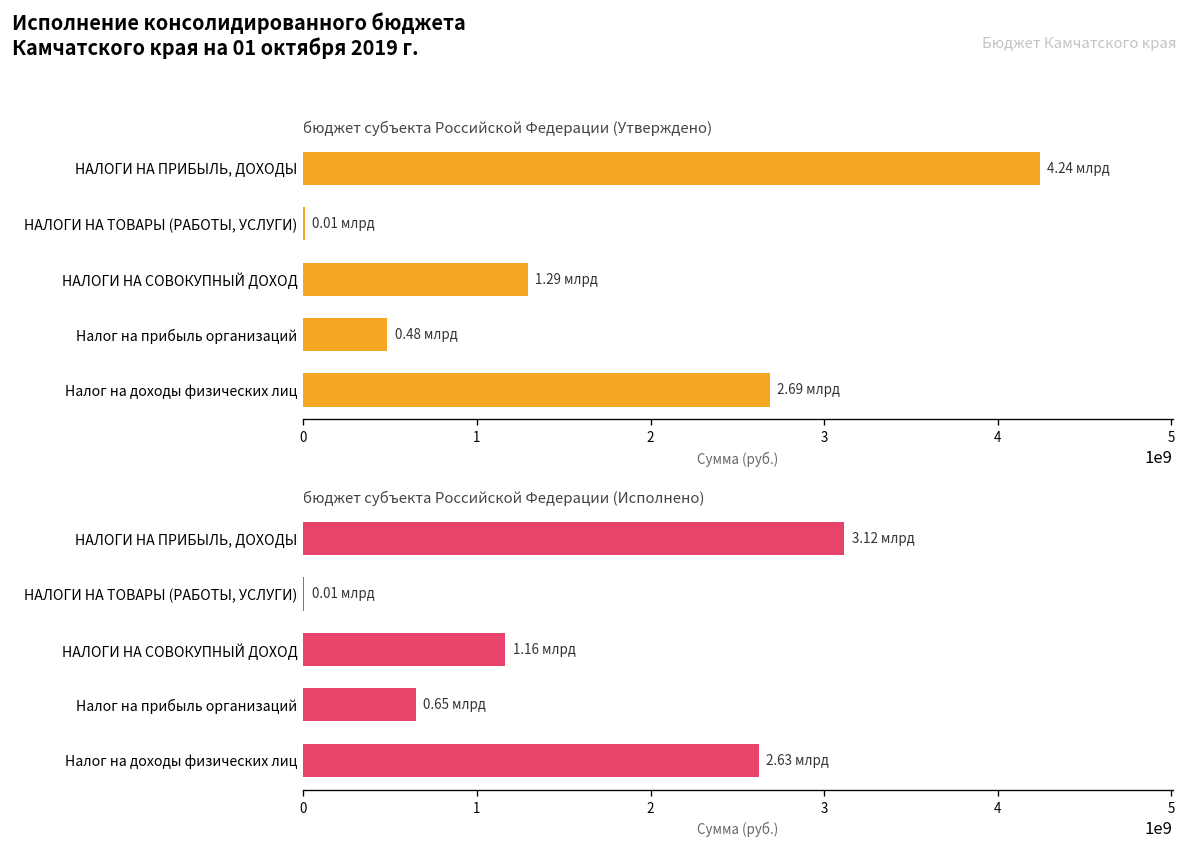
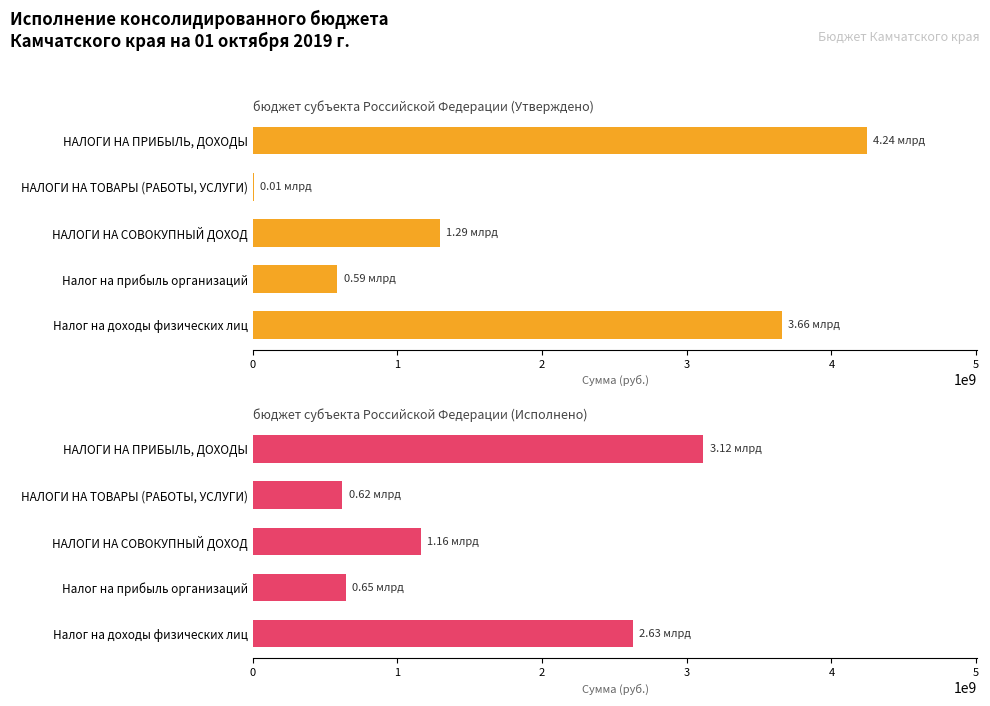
  {
    "бюджет субъекта Российской Федерации (Утверждено)": {
-     "Налог на прибыль организаций": 0.48,
-     "Налог на доходы физических лиц": 2.69
+     "Налог на прибыль организаций": 0.59,
+     "Налог на доходы физических лиц": 3.66
    },
    "бюджет субъекта Российской Федерации (Исполнено)": {
-     "НАЛОГИ НА ТОВАРЫ (РАБОТЫ, УСЛУГИ)": 0.01
+     "НАЛОГИ НА ТОВАРЫ (РАБОТЫ, УСЛУГИ)": 0.62
    }
  }
